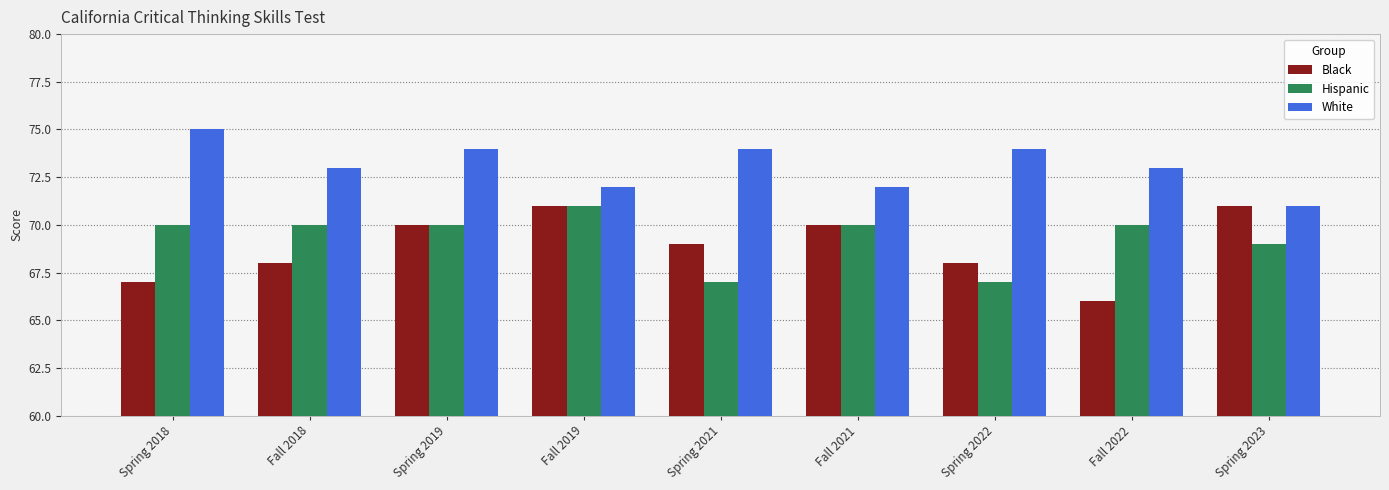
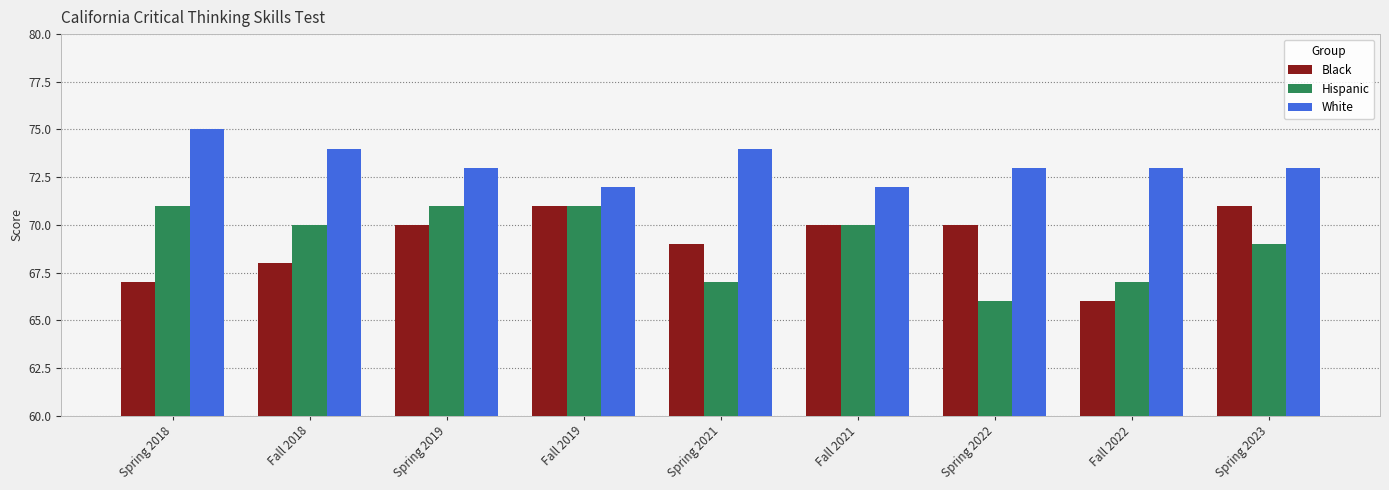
  {
    "Black": {
      "Spring 2018": 67,
      "Fall 2018": 68,
      "Spring 2019": 70,
      "Fall 2019": 71,
      "Spring 2021": 69,
      "Fall 2021": 70,
-     "Spring 2022": 68,
+     "Spring 2022": 70,
      "Fall 2022": 66,
      "Spring 2023": 71
    },
    "Hispanic": {
-     "Spring 2018": 70,
+     "Spring 2018": 71,
      "Fall 2018": 70,
-     "Spring 2019": 70,
+     "Spring 2019": 71,
      "Fall 2019": 71,
      "Spring 2021": 67,
      "Fall 2021": 70,
-     "Spring 2022": 67,
-     "Fall 2022": 70,
+     "Spring 2022": 66,
+     "Fall 2022": 67,
      "Spring 2023": 69
    },
    "White": {
      "Spring 2018": 75,
-     "Fall 2018": 73,
-     "Spring 2019": 74,
+     "Fall 2018": 74,
+     "Spring 2019": 73,
      "Fall 2019": 72,
      "Spring 2021": 74,
      "Fall 2021": 72,
-     "Spring 2022": 74,
+     "Spring 2022": 73,
      "Fall 2022": 73,
-     "Spring 2023": 71
+     "Spring 2023": 73
    }
  }
